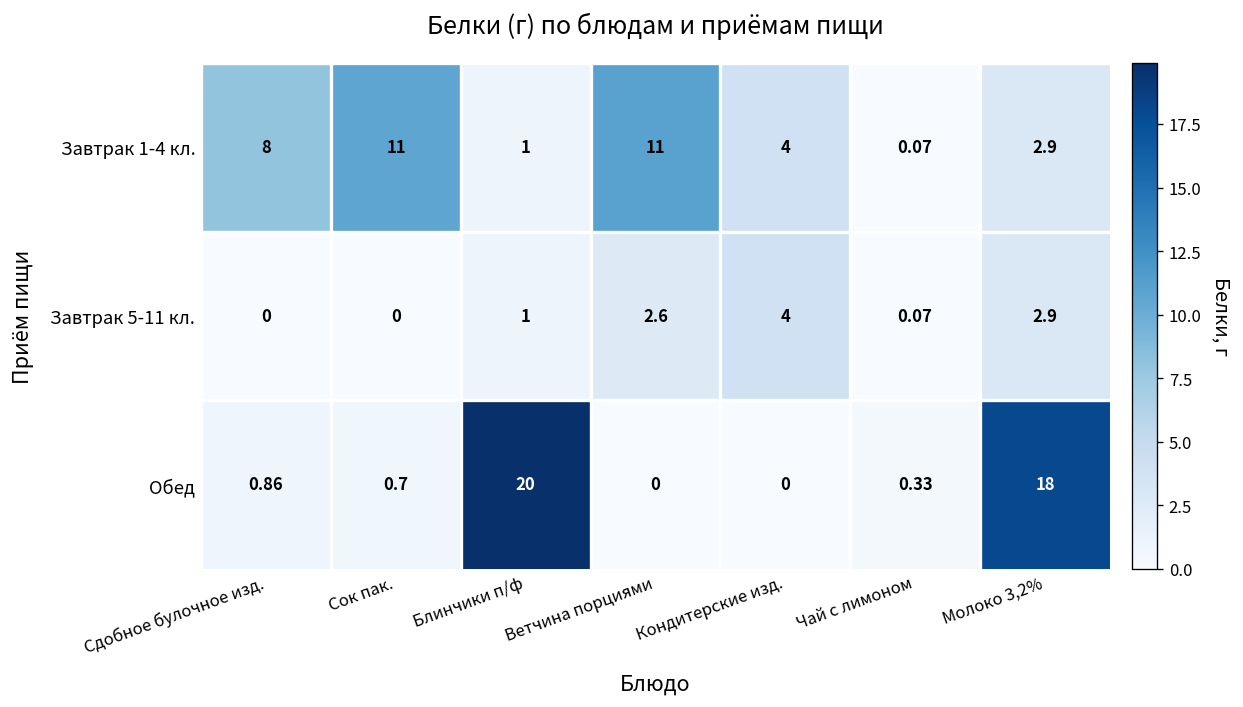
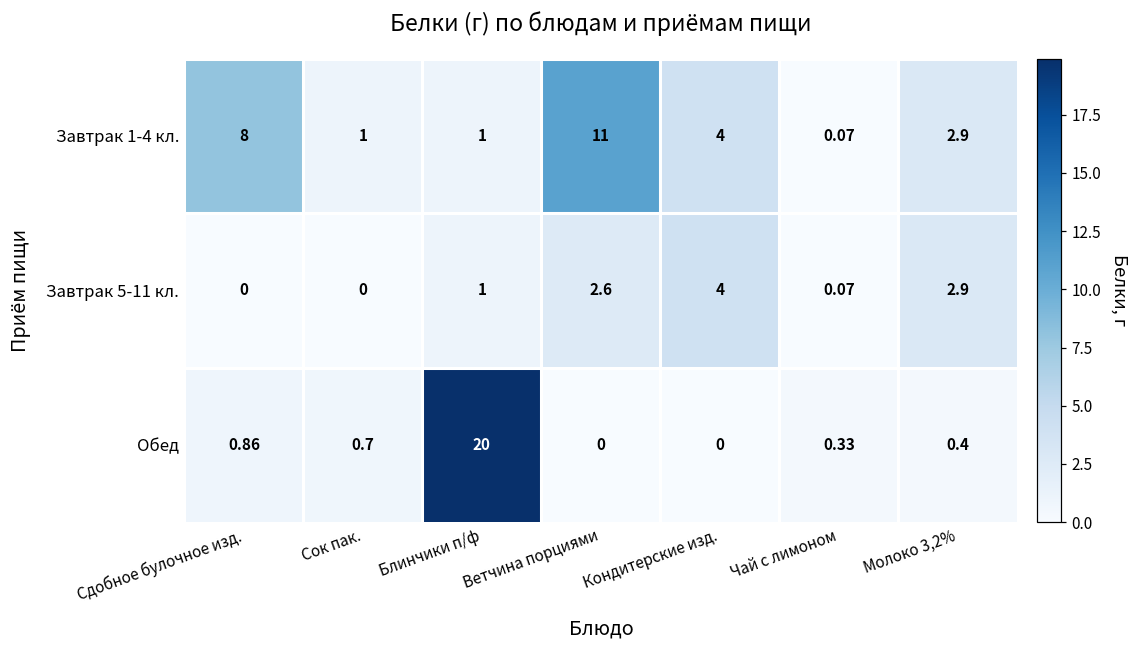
  {
    "Завтрак 1-4 кл.": {
      "Сдобное булочное изд.": 8,
-     "Сок пак.": 11,
+     "Сок пак.": 1,
      "Блинчики п/ф": 1,
      "Ветчина порциями": 11,
      "Кондитерские изд.": 4,
      "Чай с лимоном": 0.07,
      "Молоко 3,2%": 2.9
    },
    "Завтрак 5-11 кл.": {
      "Сдобное булочное изд.": 0,
      "Сок пак.": 0,
      "Блинчики п/ф": 1,
      "Ветчина порциями": 2.6,
      "Кондитерские изд.": 4,
      "Чай с лимоном": 0.07,
      "Молоко 3,2%": 2.9
    },
    "Обед": {
      "Сдобное булочное изд.": 0.86,
      "Сок пак.": 0.7,
      "Блинчики п/ф": 20,
      "Ветчина порциями": 0,
      "Кондитерские изд.": 0,
      "Чай с лимоном": 0.33,
-     "Молоко 3,2%": 18
+     "Молоко 3,2%": 0.4
    }
  }
